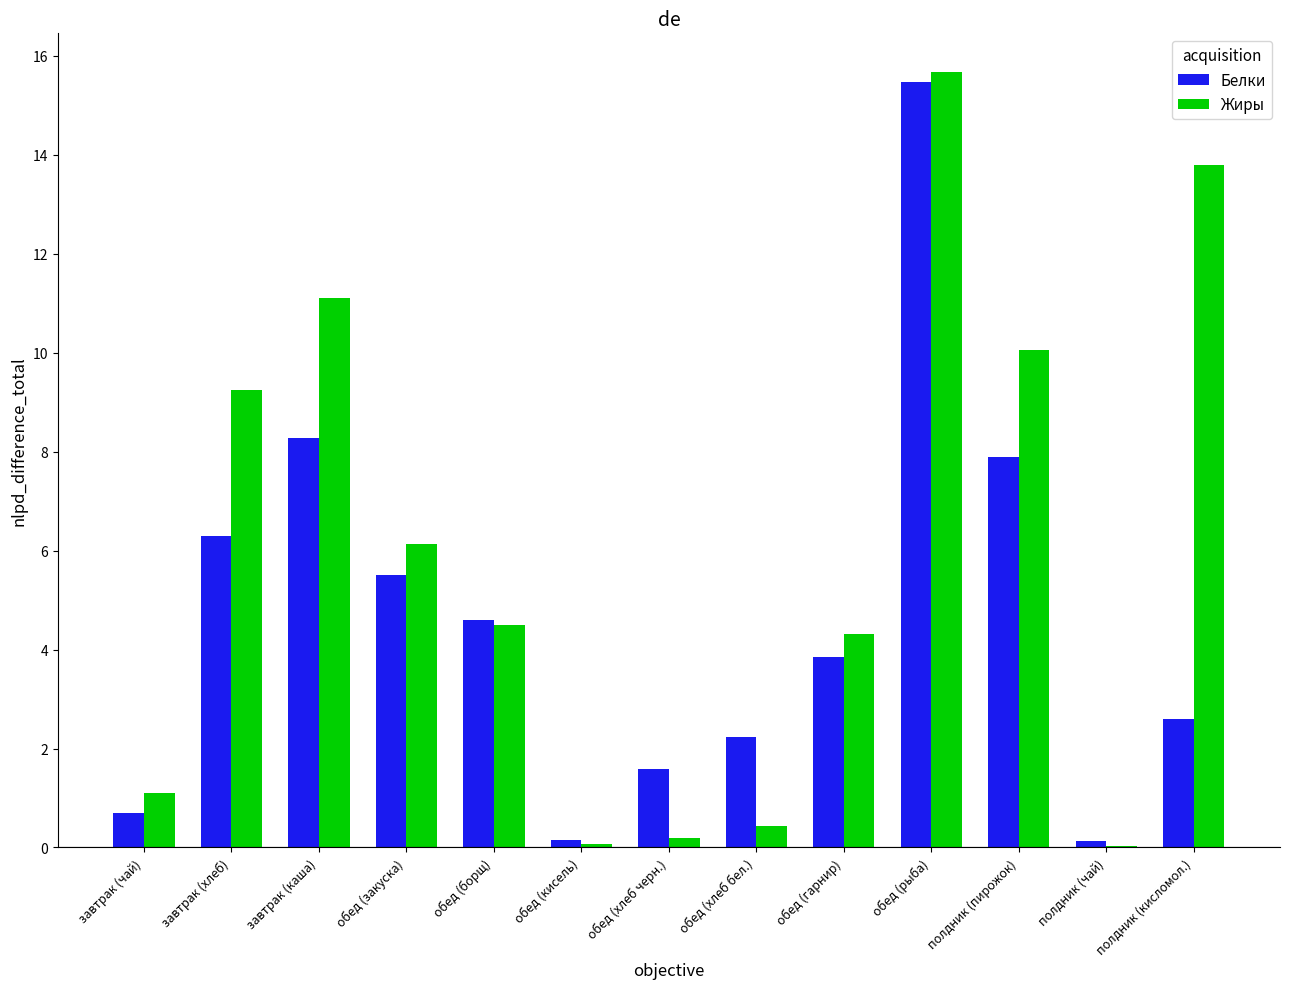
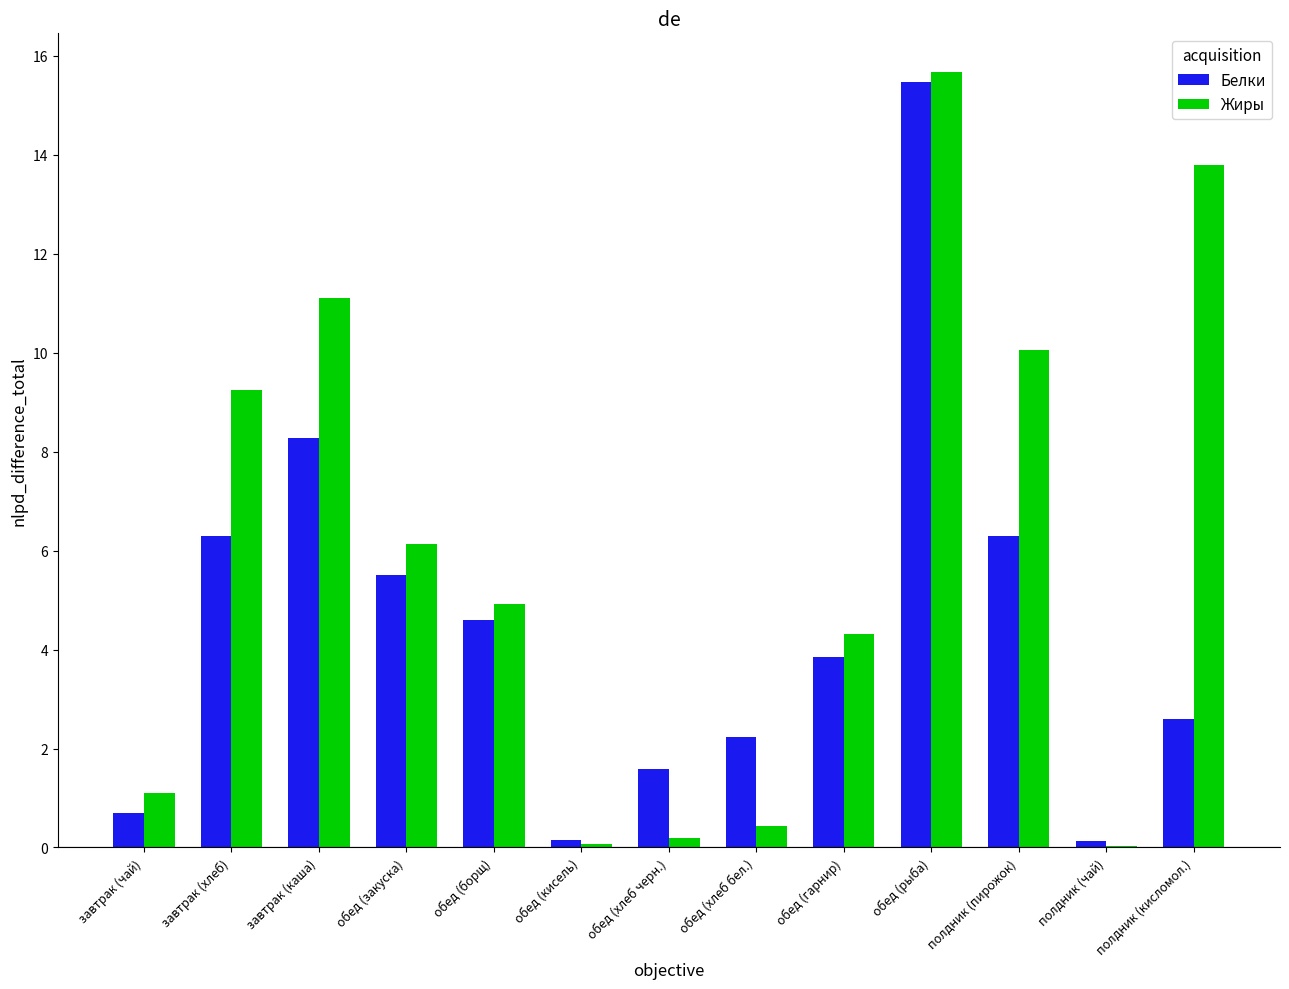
  {
    "Белки": {
      "завтрак (чай)": 0.7,
      "завтрак (хлеб)": 6.3,
      "завтрак (каша)": 8.3,
      "обед (закуска)": 5.5,
      "обед (борщ)": 4.6,
      "обед (кисель)": 0.1,
      "обед (хлеб черн.)": 1.6,
      "обед (хлеб бел.)": 2.2,
      "обед (гарнир)": 3.9,
      "обед (рыба)": 15.5,
-     "полдник (пирожок)": 7.9,
+     "полдник (пирожок)": 6.3,
      "полдник (чай)": 0.1,
      "полдник (кисломол.)": 2.6
    },
    "Жиры": {
      "завтрак (чай)": 1.1,
      "завтрак (хлеб)": 9.3,
      "завтрак (каша)": 11.1,
      "обед (закуска)": 6.1,
-     "обед (борщ)": 4.5,
+     "обед (борщ)": 4.9,
      "обед (кисель)": 0.1,
      "обед (хлеб черн.)": 0.2,
      "обед (хлеб бел.)": 0.4,
      "обед (гарнир)": 4.3,
      "обед (рыба)": 15.7,
      "полдник (пирожок)": 10.1,
      "полдник (кисломол.)": 13.8
    }
  }
